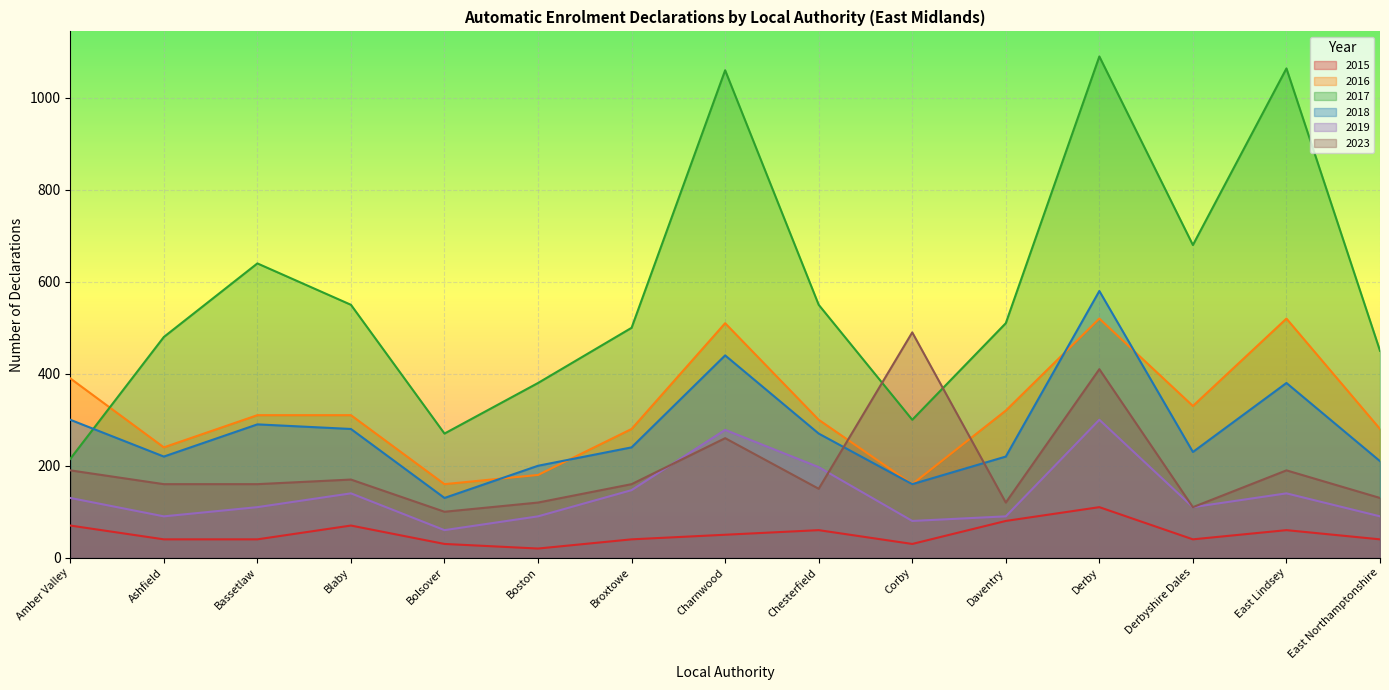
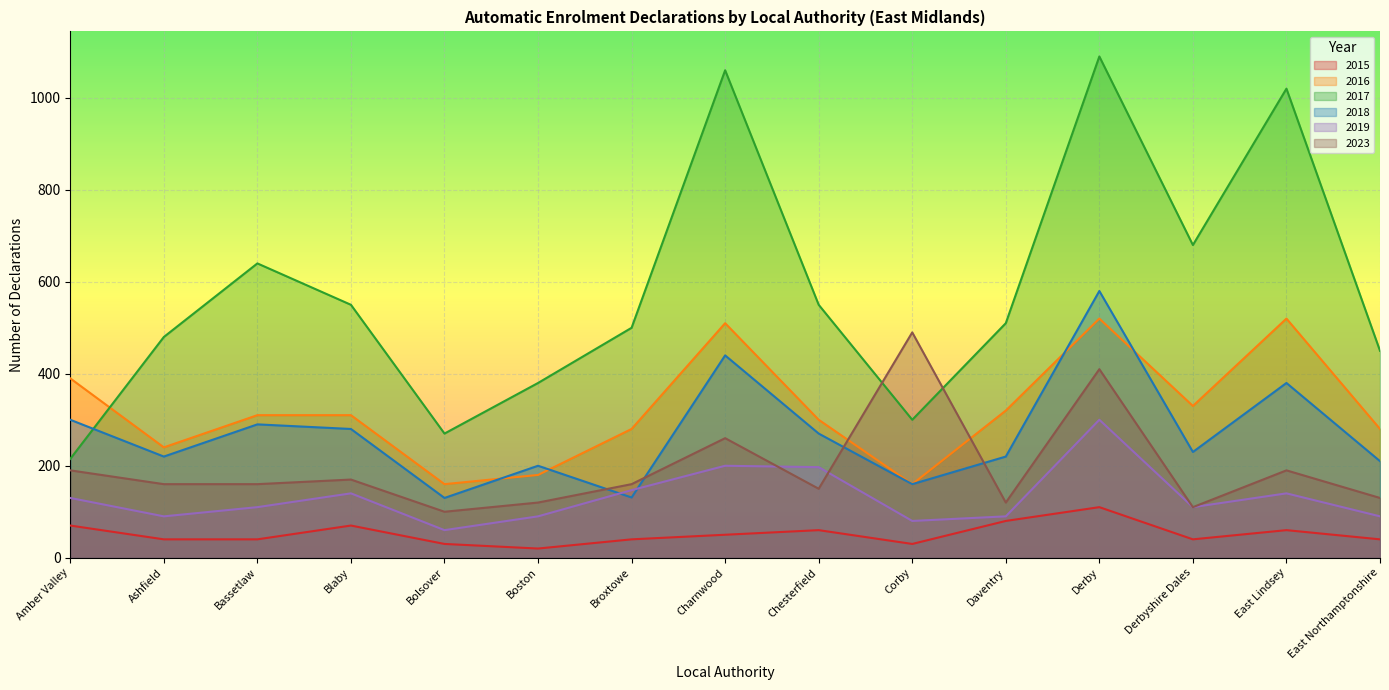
  {
    "2017": {
      "Amber Valley": 220,
      "Ashfield": 480,
      "Bassetlaw": 640,
      "Blaby": 550,
      "Bolsover": 270,
      "Boston": 380,
      "Broxtowe": 500,
      "Charnwood": 1060,
      "Chesterfield": 550,
      "Corby": 300,
      "Daventry": 510,
      "Derby": 1090,
      "Derbyshire Dales": 680,
-     "East Lindsey": 1060,
+     "East Lindsey": 1020,
      "East Northamptonshire": 450
    },
    "2018": {
      "Amber Valley": 300,
      "Ashfield": 220,
      "Bassetlaw": 290,
      "Blaby": 280,
      "Bolsover": 130,
      "Boston": 200,
-     "Broxtowe": 240,
+     "Broxtowe": 130,
      "Charnwood": 440,
      "Chesterfield": 270,
      "Daventry": 220,
      "Derby": 580,
      "Derbyshire Dales": 230,
      "East Lindsey": 380,
      "East Northamptonshire": 210
    },
    "2019": {
      "Amber Valley": 130,
      "Ashfield": 90,
      "Bassetlaw": 110,
      "Blaby": 140,
      "Bolsover": 60,
      "Boston": 90,
      "Broxtowe": 150,
-     "Charnwood": 280,
+     "Charnwood": 200,
      "Chesterfield": 200,
      "Corby": 80,
      "Daventry": 90,
      "Derby": 300,
      "East Lindsey": 140,
      "East Northamptonshire": 90
    }
  }
